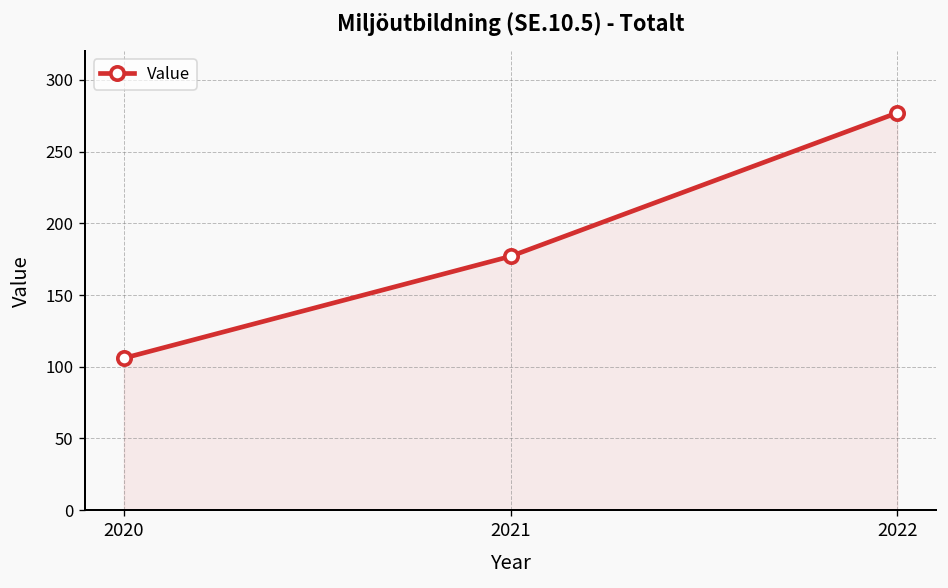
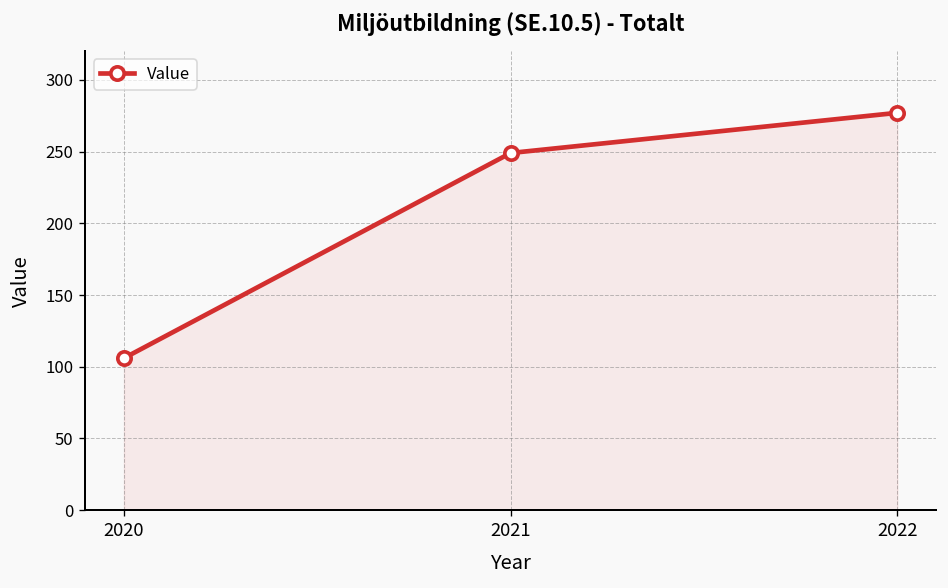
  {
    "2020": 106,
-   "2021": 177,
+   "2021": 249,
    "2022": 277
  }
